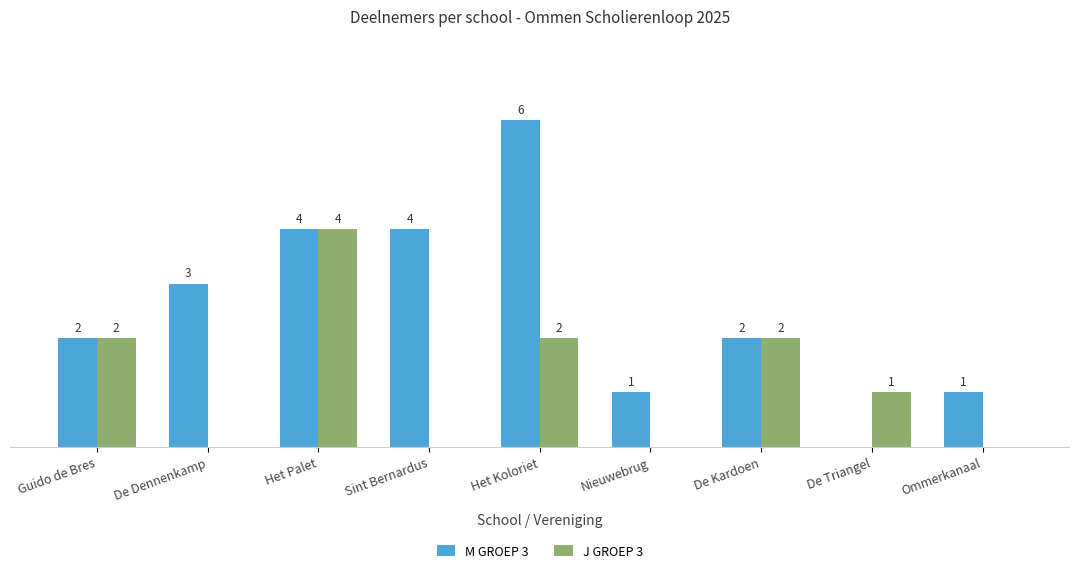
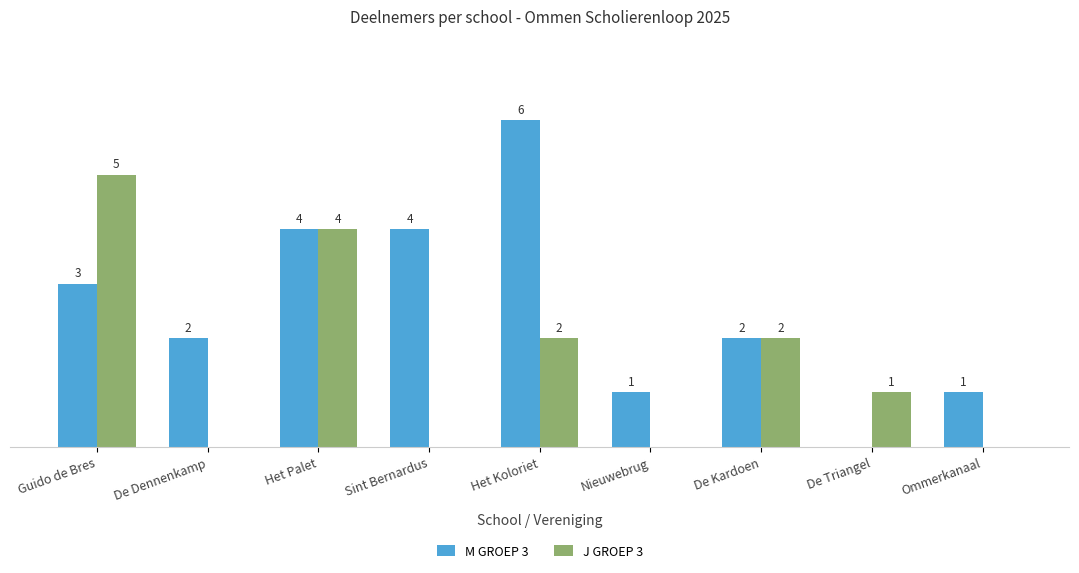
  {
    "M GROEP 3": {
-     "Guido de Bres": 2,
-     "De Dennenkamp": 3,
+     "Guido de Bres": 3,
+     "De Dennenkamp": 2,
      "Het Palet": 4,
      "Sint Bernardus": 4,
      "Het Koloriet": 6,
      "Nieuwebrug": 1,
      "De Kardoen": 2,
      "Ommerkanaal": 1
    },
    "J GROEP 3": {
-     "Guido de Bres": 2,
+     "Guido de Bres": 5,
      "Het Palet": 4,
      "Het Koloriet": 2,
      "De Kardoen": 2,
      "De Triangel": 1
    }
  }
